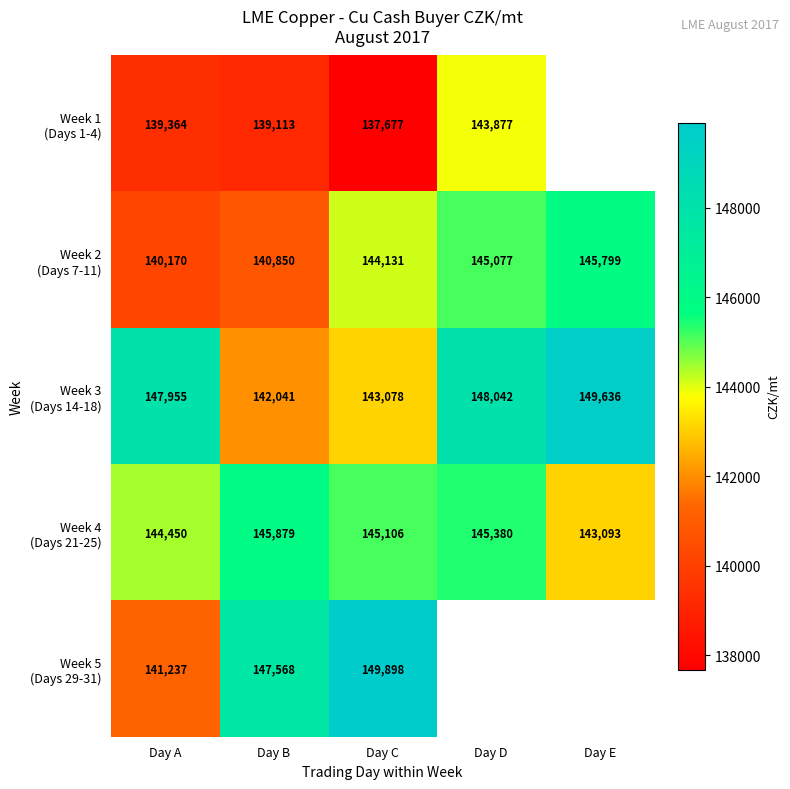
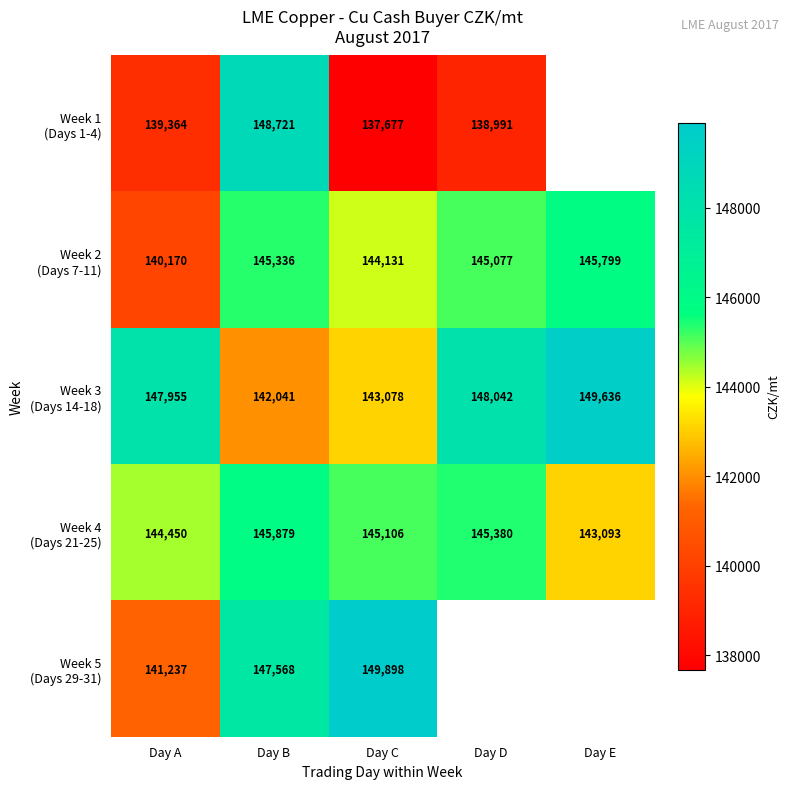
  {
    "Week 1 (Days 1-4)": {
      "Day A": "139,364",
-     "Day B": "139,113",
+     "Day B": "148,721",
      "Day C": "137,677",
-     "Day D": "143,877"
+     "Day D": "138,991"
    },
    "Week 2 (Days 7-11)": {
      "Day A": "140,170",
-     "Day B": "140,850",
+     "Day B": "145,336",
      "Day C": "144,131",
      "Day D": "145,077",
      "Day E": "145,799"
    },
    "Week 3 (Days 14-18)": {
      "Day A": "147,955",
      "Day B": "142,041",
      "Day C": "143,078",
      "Day D": "148,042",
      "Day E": "149,636"
    },
    "Week 4 (Days 21-25)": {
      "Day A": "144,450",
      "Day B": "145,879",
      "Day C": "145,106",
      "Day D": "145,380",
      "Day E": "143,093"
    },
    "Week 5 (Days 29-31)": {
      "Day A": "141,237",
      "Day B": "147,568",
      "Day C": "149,898"
    }
  }
